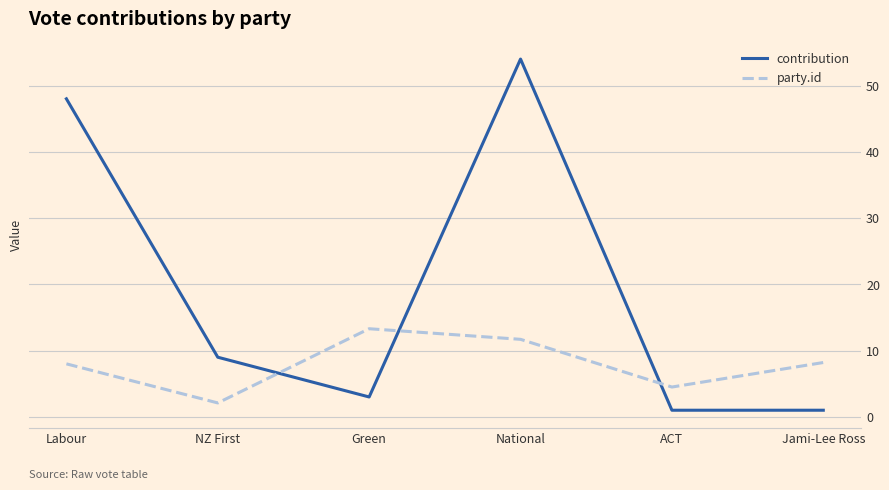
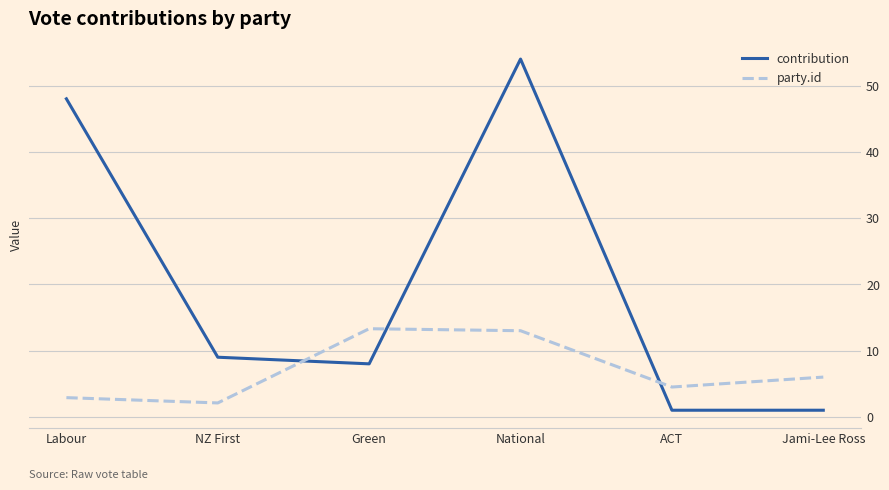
  {
    "contribution": {
      "Labour": 48,
      "NZ First": 9,
-     "Green": 3,
+     "Green": 8,
      "National": 54,
      "ACT": 1,
      "Jami-Lee Ross": 1
    },
    "party.id": {
-     "Labour": 8,
+     "Labour": 3,
      "NZ First": 2,
      "Green": 13,
-     "National": 12,
+     "National": 13,
      "ACT": 5,
-     "Jami-Lee Ross": 8
+     "Jami-Lee Ross": 6
    }
  }
